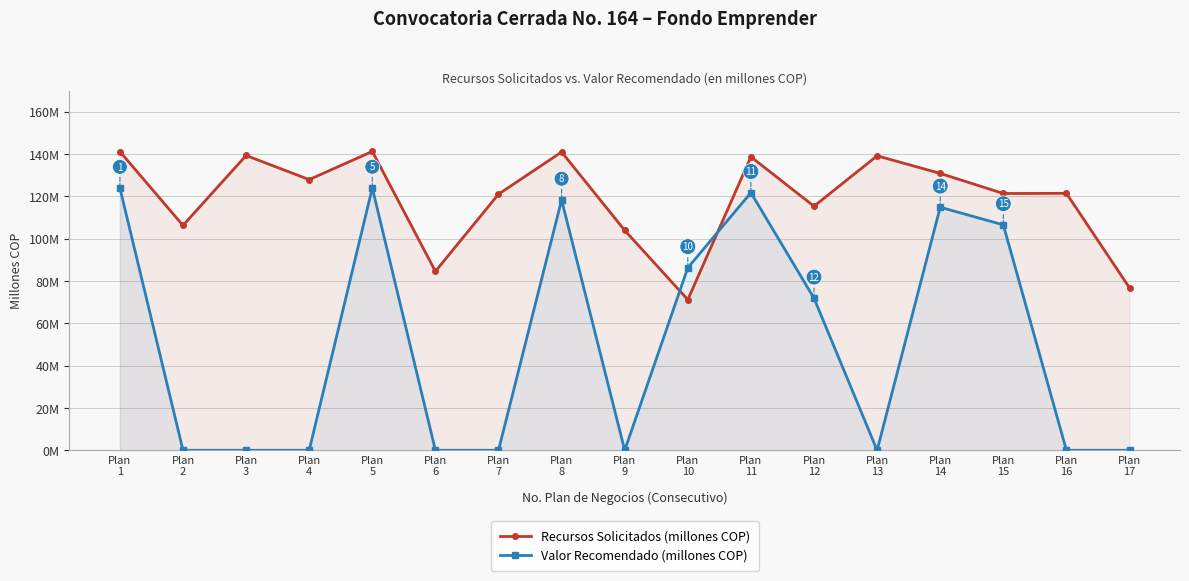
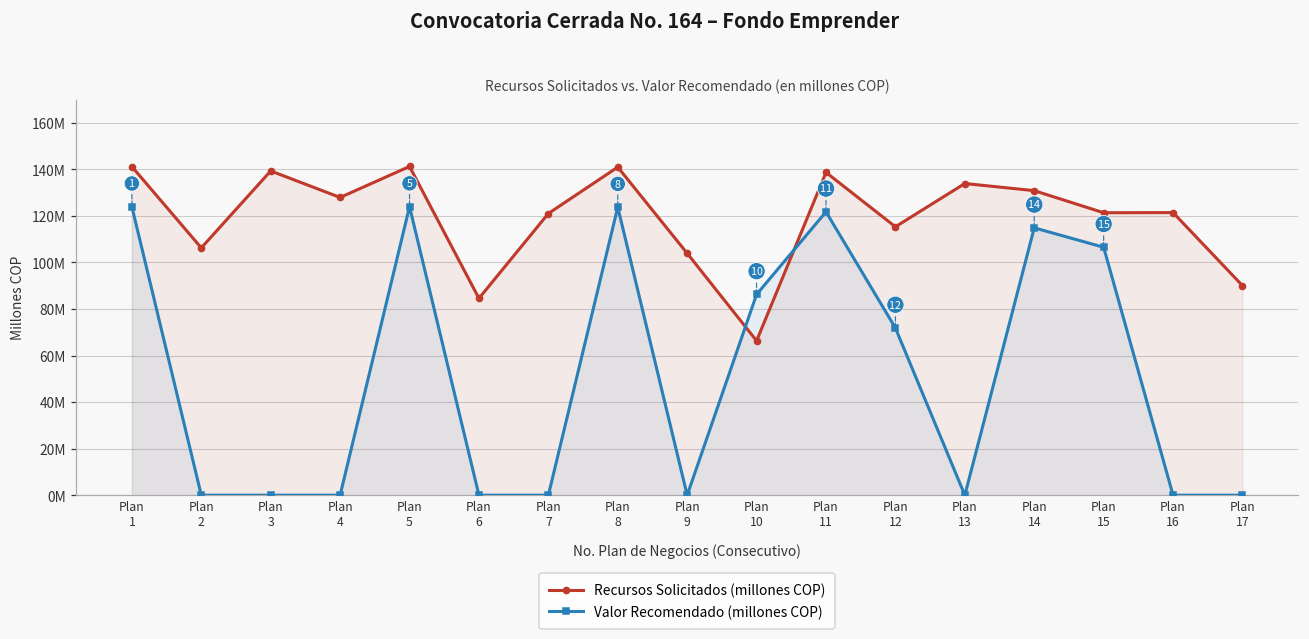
  {
    "Recursos Solicitados (millones COP)": {
      "Plan 1": 141000000,
      "Plan 2": 106000000,
      "Plan 3": 139000000,
      "Plan 4": 128000000,
      "Plan 5": 141000000,
      "Plan 6": 85000000,
      "Plan 7": 121000000,
      "Plan 8": 141000000,
      "Plan 9": 104000000,
-     "Plan 10": 71000000,
+     "Plan 10": 66000000,
      "Plan 11": 139000000,
      "Plan 12": 115000000,
-     "Plan 13": 139000000,
+     "Plan 13": 134000000,
      "Plan 14": 131000000,
      "Plan 15": 121000000,
      "Plan 16": 121000000,
-     "Plan 17": 77000000
+     "Plan 17": 90000000
    },
    "Valor Recomendado (millones COP)": {
      "Plan 2": 0,
      "Plan 3": 0,
      "Plan 4": 0,
      "Plan 6": 0,
      "Plan 7": 0,
-     "Plan 8": 118000000,
+     "Plan 8": 124000000,
      "Plan 9": 0,
      "Plan 13": 0,
      "Plan 16": 0,
      "Plan 17": 0
    }
  }
